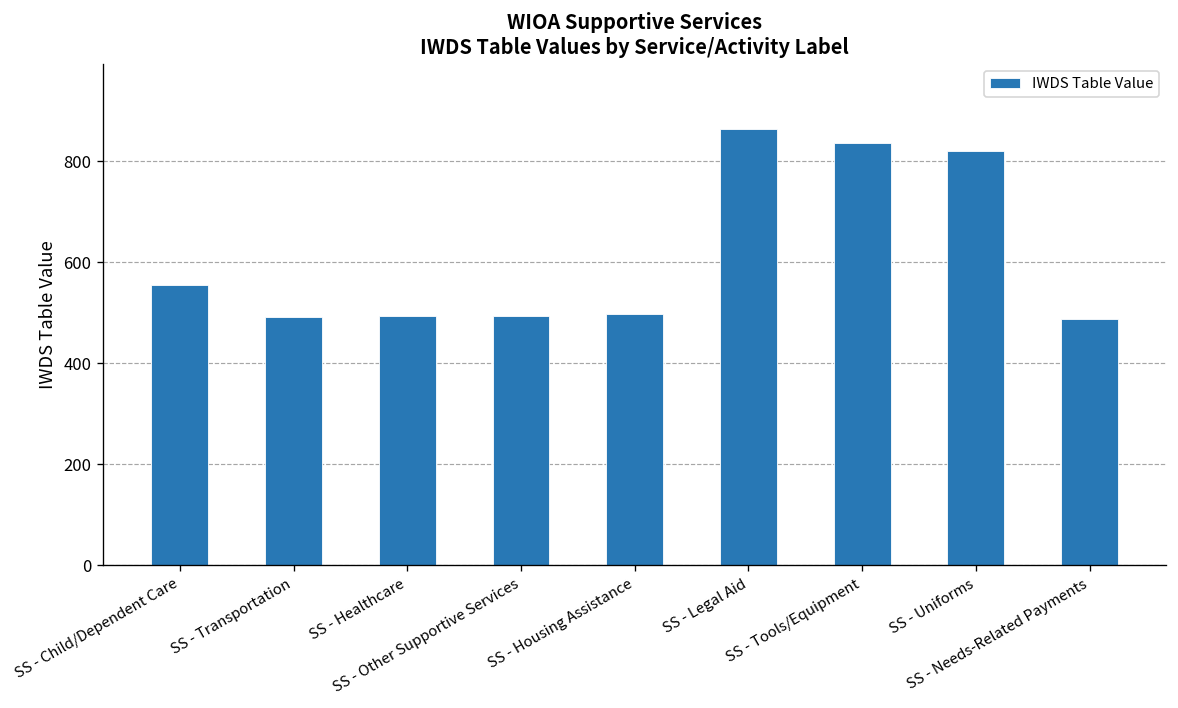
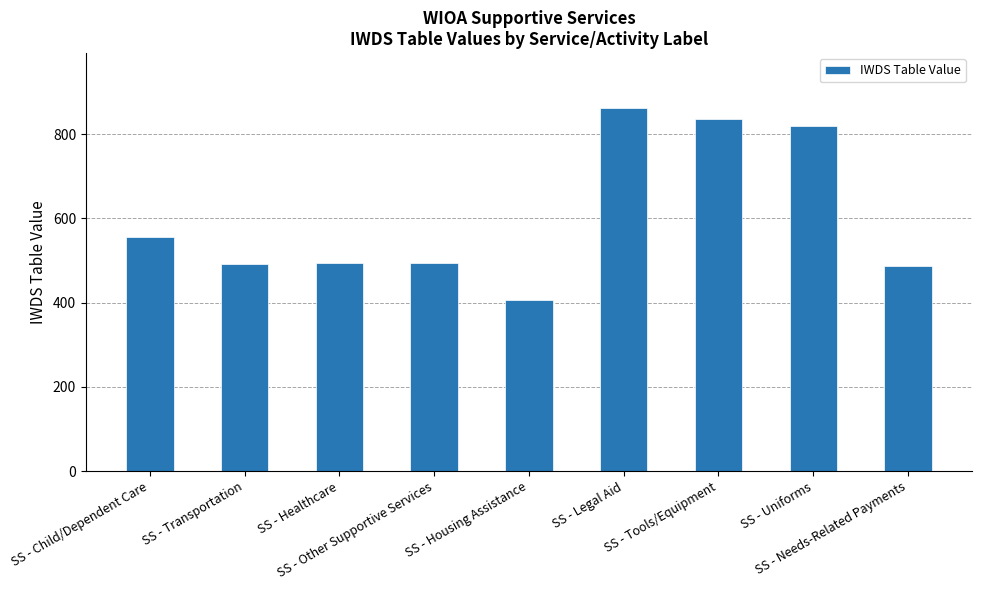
  {
    "SS - Child/Dependent Care": 560,
    "SS - Transportation": 490,
    "SS - Healthcare": 490,
    "SS - Other Supportive Services": 490,
-   "SS - Housing Assistance": 500,
+   "SS - Housing Assistance": 410,
    "SS - Legal Aid": 860,
    "SS - Tools/Equipment": 840,
    "SS - Uniforms": 820,
    "SS - Needs-Related Payments": 490
  }
